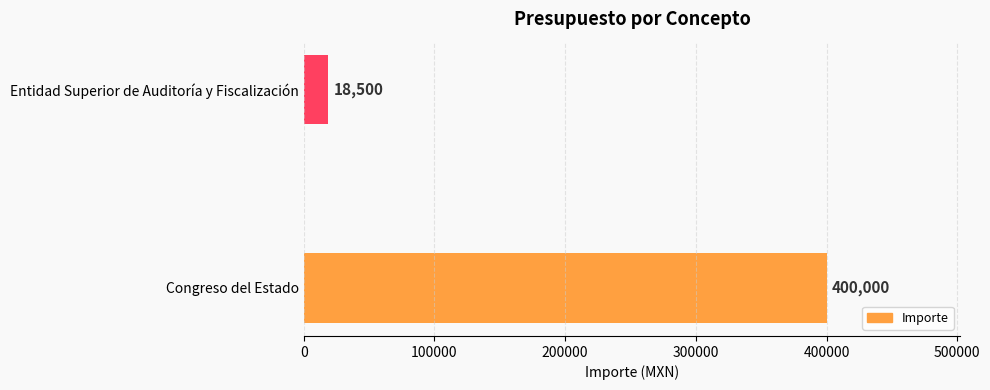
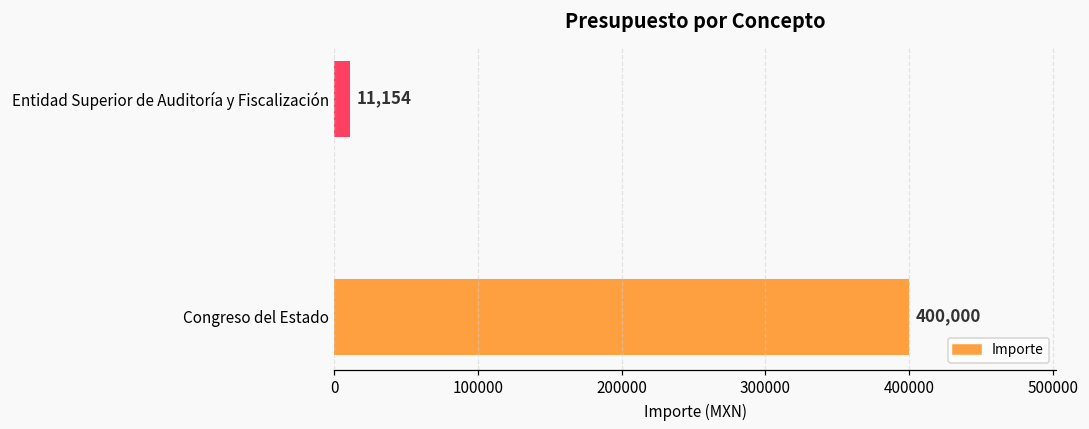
  {
-   "Entidad Superior de Auditoría y Fiscalización": "18,500",
+   "Entidad Superior de Auditoría y Fiscalización": "11,154",
    "Congreso del Estado": "400,000"
  }
